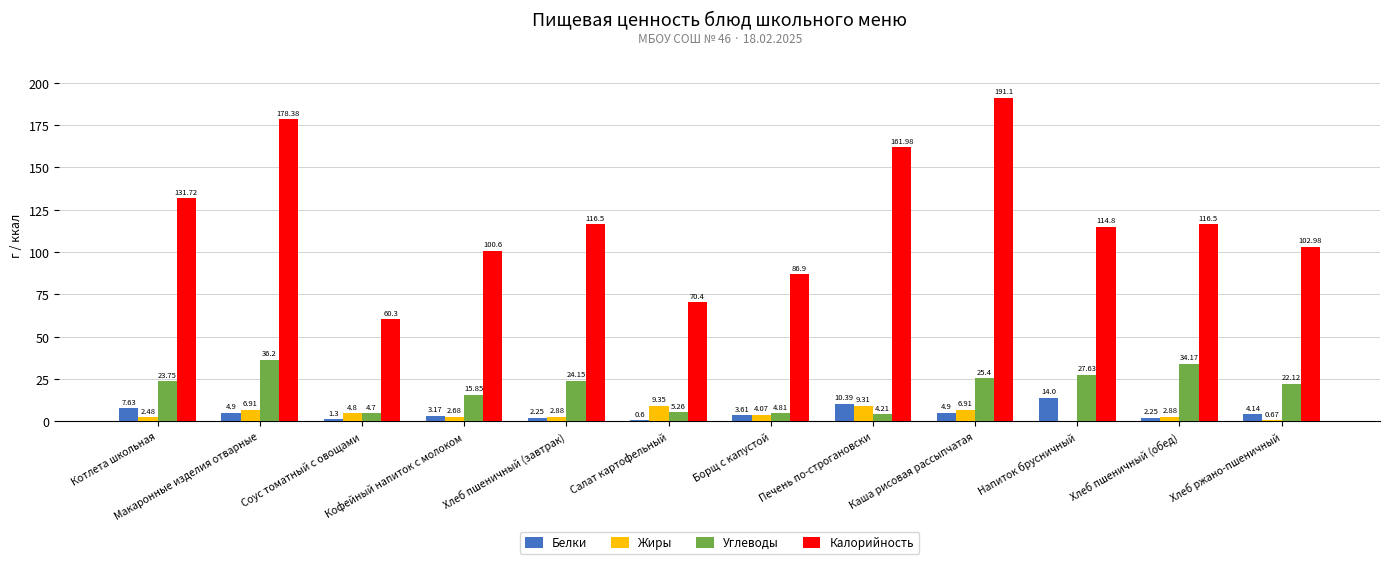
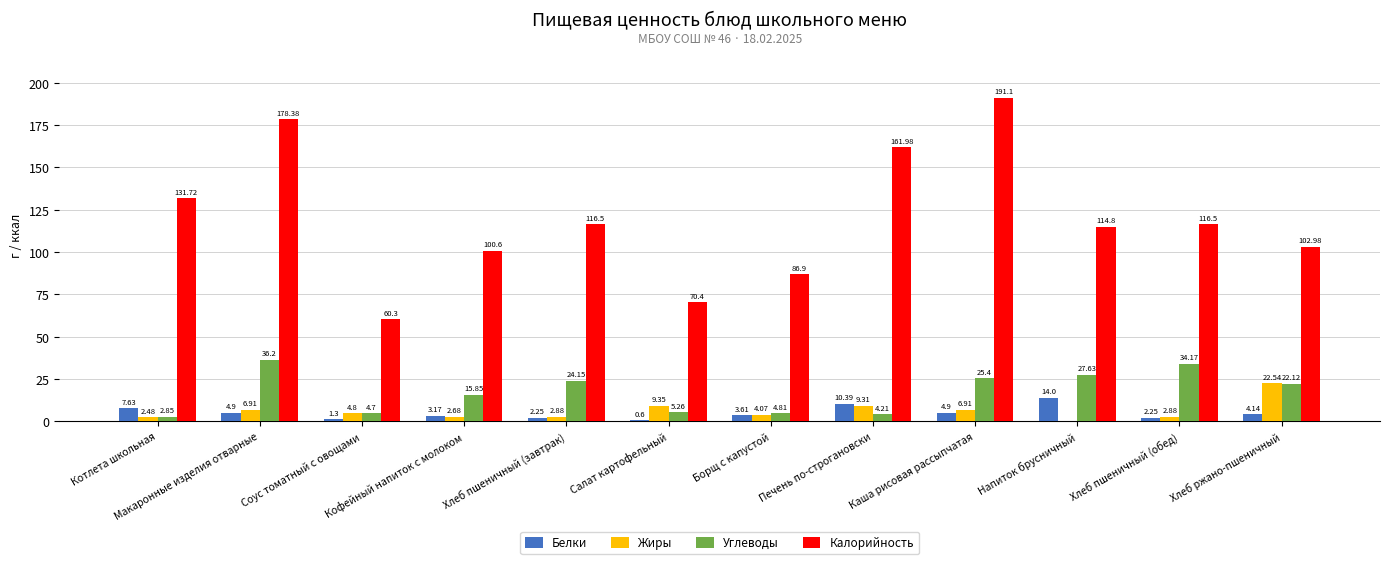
  {
    "Белки": {
      "Котлета школьная": 7.63,
      "Макаронные изделия отварные": 4.9,
      "Соус томатный с овощами": 1.3,
      "Кофейный напиток с молоком": 3.17,
      "Хлеб пшеничный (завтрак)": 2.25,
      "Салат картофельный": 0.6,
      "Борщ с капустой": 3.61,
      "Печень по-строгановски": 10.39,
      "Каша рисовая рассыпчатая": 4.9,
      "Напиток брусничный": 14.0,
      "Хлеб пшеничный (обед)": 2.25,
      "Хлеб ржано-пшеничный": 4.14
    },
    "Жиры": {
      "Котлета школьная": 2.48,
      "Макаронные изделия отварные": 6.91,
      "Соус томатный с овощами": 4.8,
      "Кофейный напиток с молоком": 2.68,
      "Хлеб пшеничный (завтрак)": 2.88,
      "Салат картофельный": 9.35,
      "Борщ с капустой": 4.07,
      "Печень по-строгановски": 9.31,
      "Каша рисовая рассыпчатая": 6.91,
      "Хлеб пшеничный (обед)": 2.88,
-     "Хлеб ржано-пшеничный": 0.67
+     "Хлеб ржано-пшеничный": 22.54
    },
    "Углеводы": {
-     "Котлета школьная": 23.75,
+     "Котлета школьная": 2.85,
      "Макаронные изделия отварные": 36.2,
      "Соус томатный с овощами": 4.7,
      "Кофейный напиток с молоком": 15.85,
      "Хлеб пшеничный (завтрак)": 24.15,
      "Салат картофельный": 5.26,
      "Борщ с капустой": 4.81,
      "Печень по-строгановски": 4.21,
      "Каша рисовая рассыпчатая": 25.4,
      "Напиток брусничный": 27.63,
      "Хлеб пшеничный (обед)": 34.17,
      "Хлеб ржано-пшеничный": 22.12
    },
    "Калорийность": {
      "Котлета школьная": 131.72,
      "Макаронные изделия отварные": 178.38,
      "Соус томатный с овощами": 60.3,
      "Кофейный напиток с молоком": 100.6,
      "Хлеб пшеничный (завтрак)": 116.5,
      "Салат картофельный": 70.4,
      "Борщ с капустой": 86.9,
      "Печень по-строгановски": 161.98,
      "Каша рисовая рассыпчатая": 191.1,
      "Напиток брусничный": 114.8,
      "Хлеб пшеничный (обед)": 116.5,
      "Хлеб ржано-пшеничный": 102.98
    }
  }
